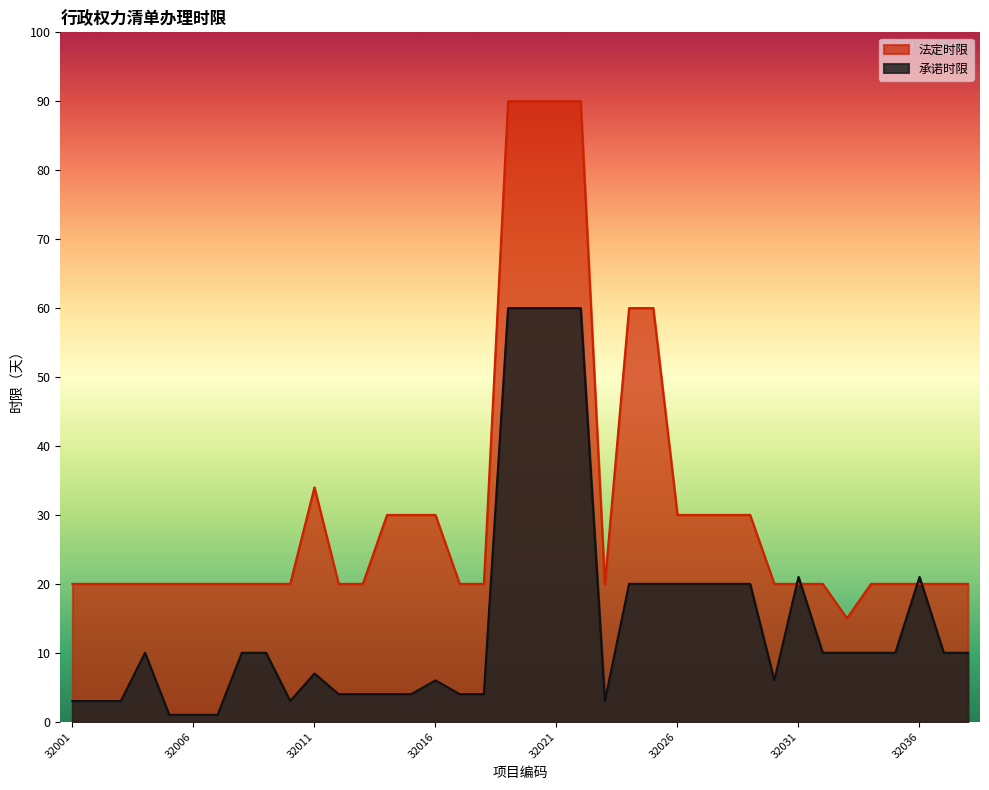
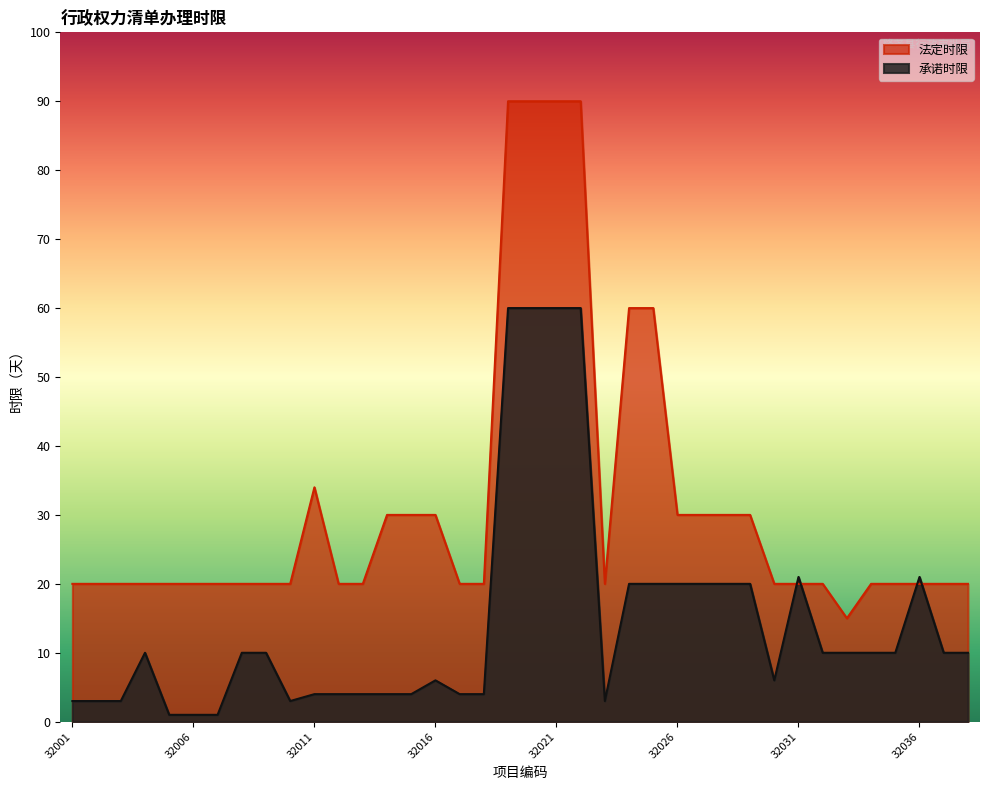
  {
    "法定时限": {
      "32001": 20,
      "32006": 20,
      "32011": 34,
      "32016": 30,
      "32021": 90,
      "32026": 30,
      "32031": 20,
      "32036": 20
    },
    "承诺时限": {
      "32001": 3,
      "32006": 1,
-     "32011": 7,
+     "32011": 4,
      "32016": 6,
      "32021": 60,
      "32026": 20,
      "32031": 21,
      "32036": 21
    }
  }
